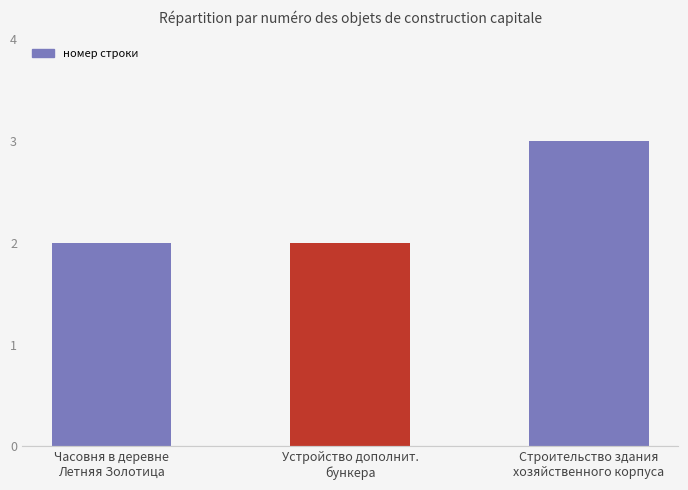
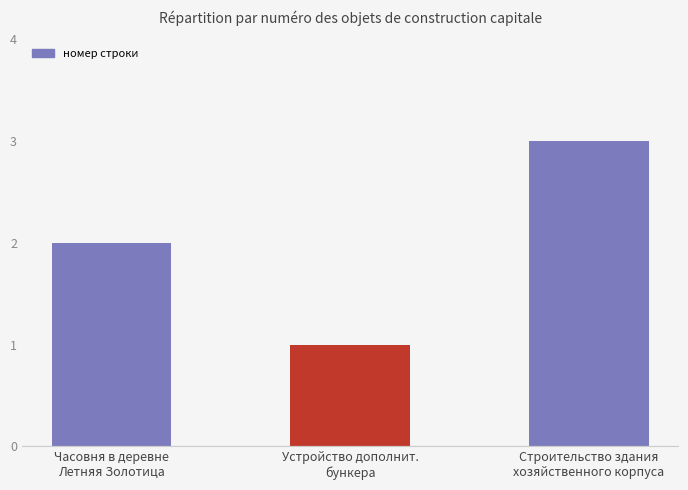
  {
    "Часовня в деревне Летняя Золотица": 2,
-   "Устройство дополнит. бункера": 2,
+   "Устройство дополнит. бункера": 1,
    "Строительство здания хозяйственного корпуса": 3
  }
